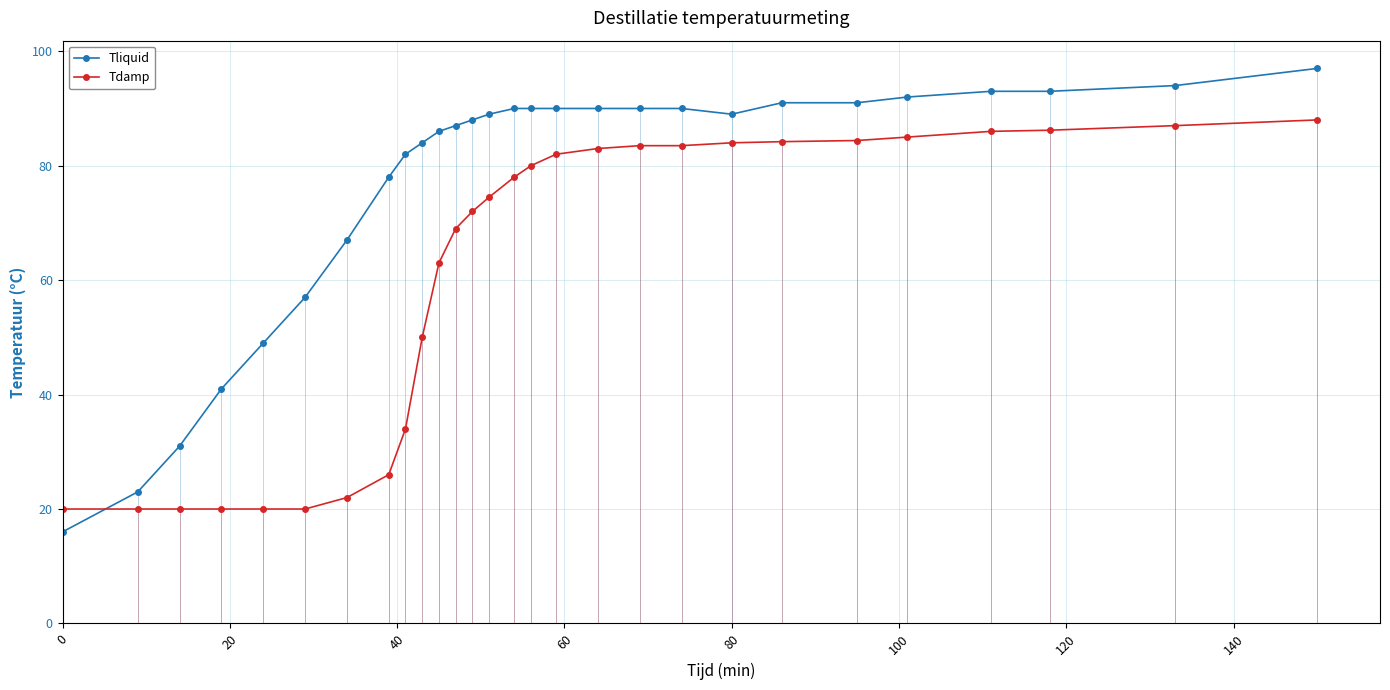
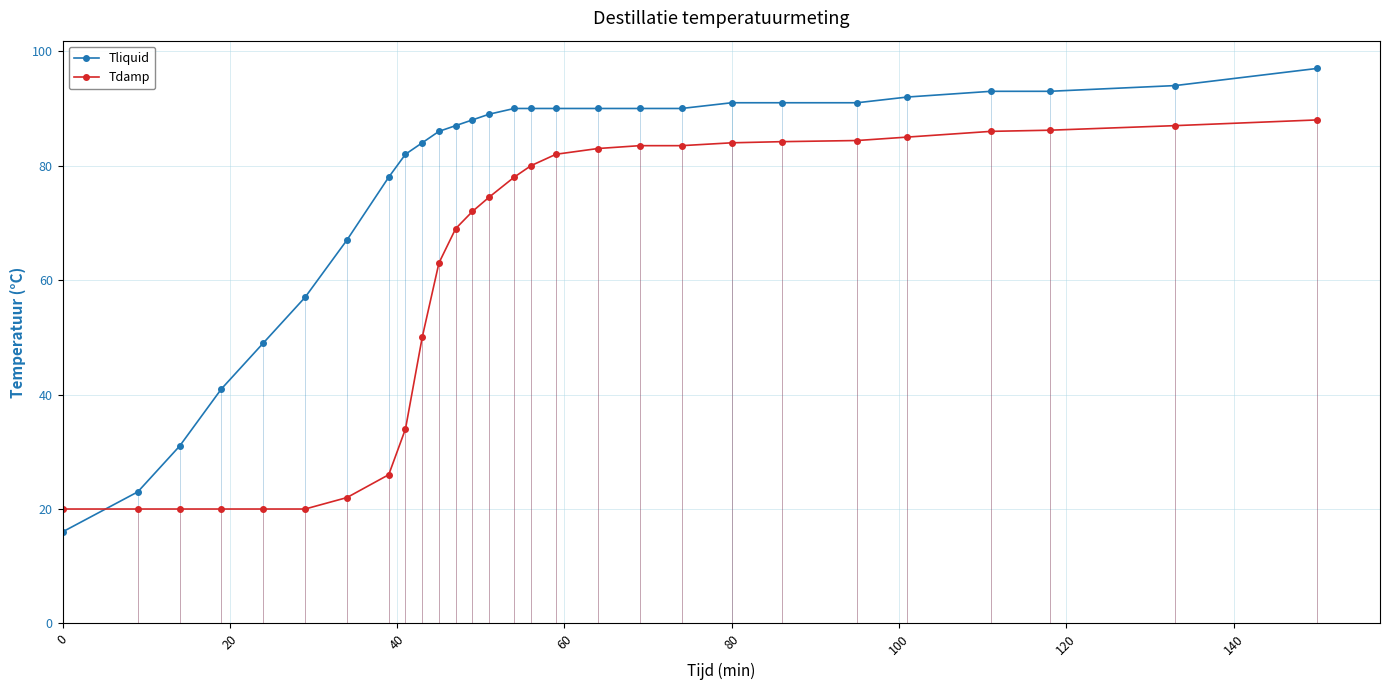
  {
    "Tliquid": {
      "0": 16,
-     "80": 89
+     "80": 91
    },
    "Tdamp": {
      "0": 20,
      "80": 84
    }
  }
